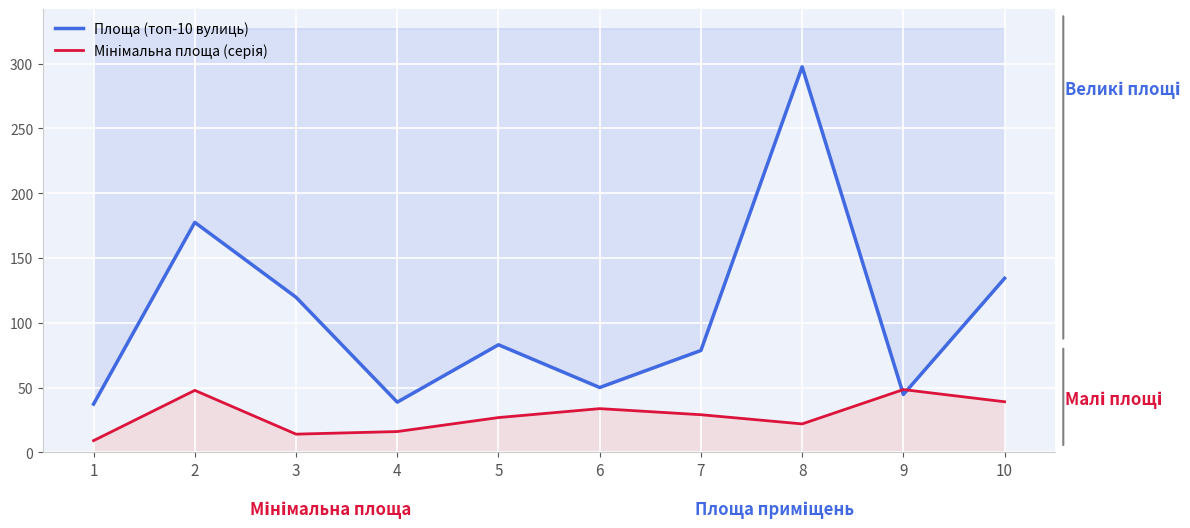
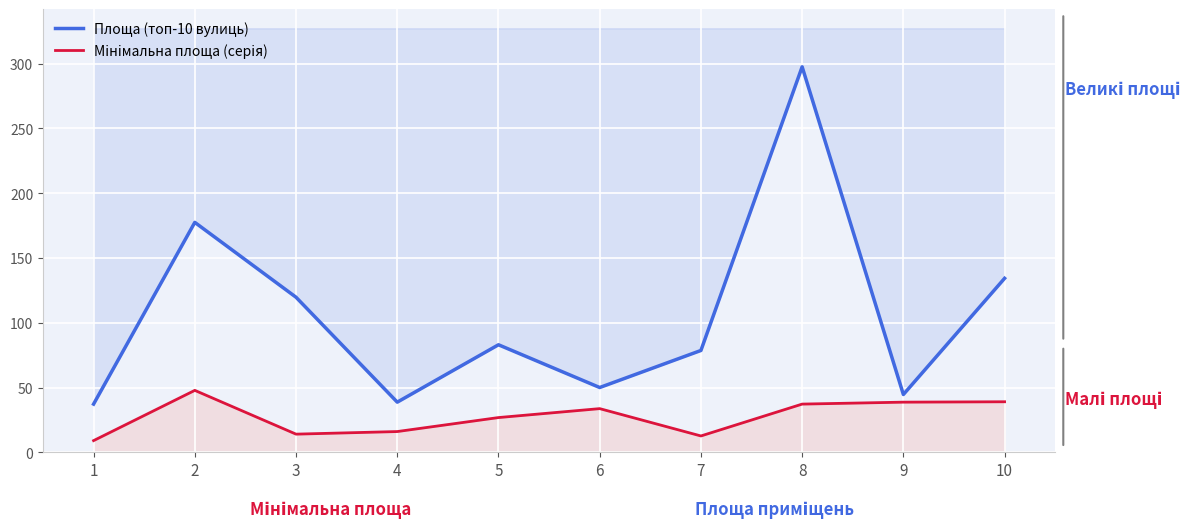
  {
    "Мінімальна площа (серія)": {
      "1": 9,
      "2": 48,
      "3": 14,
      "4": 16,
      "5": 27,
      "6": 34,
-     "7": 29,
-     "8": 22,
-     "9": 48,
+     "7": 13,
+     "8": 37,
+     "9": 39,
      "10": 39
    }
  }
